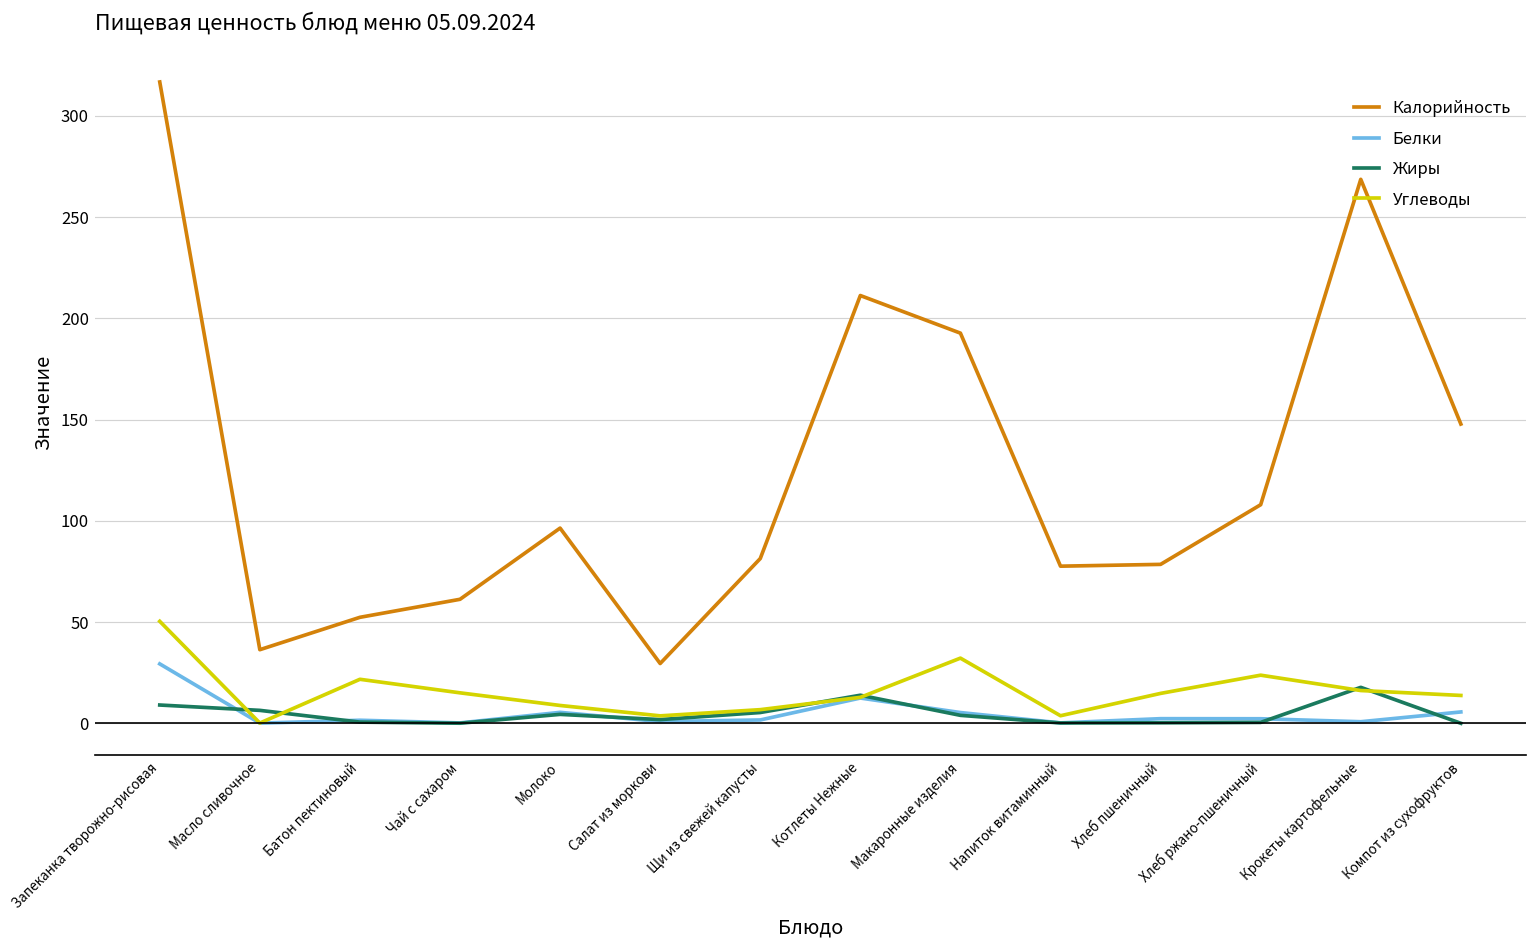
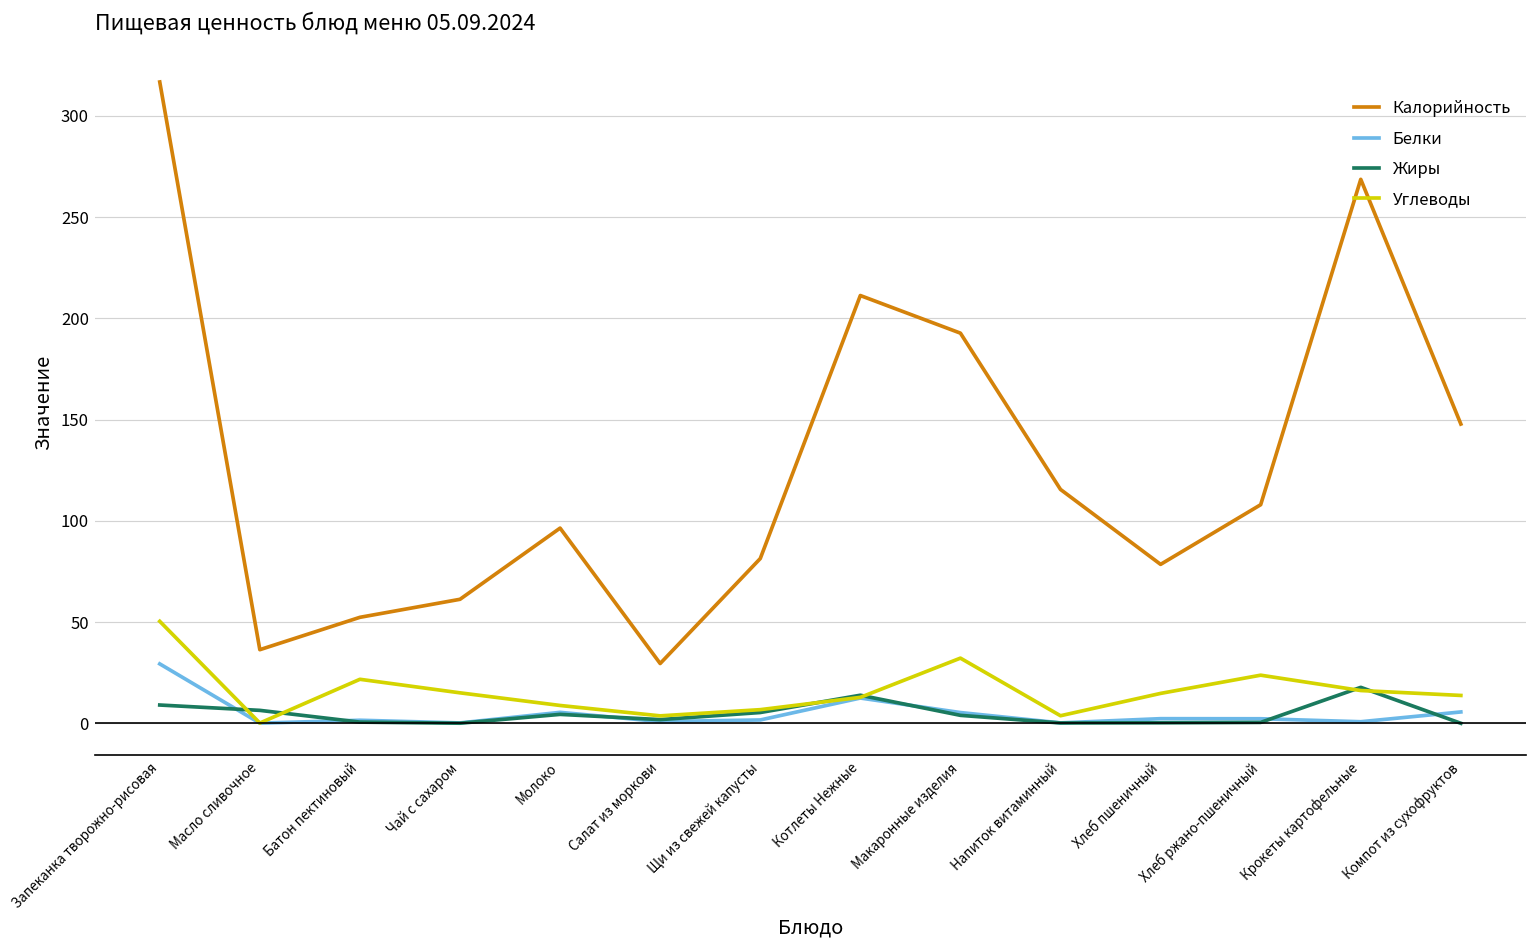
  {
    "Калорийность": {
      "Запеканка творожно-рисовая": 317,
      "Масло сливочное": 36,
      "Батон пектиновый": 52,
      "Чай с сахаром": 61,
      "Молоко": 96,
      "Салат из моркови": 30,
      "Щи из свежей капусты": 81,
      "Котлеты Нежные": 211,
      "Макаронные изделия": 193,
-     "Напиток витаминный": 78,
+     "Напиток витаминный": 116,
      "Хлеб пшеничный": 78,
      "Хлеб ржано-пшеничный": 108,
      "Крокеты картофельные": 269,
      "Компот из сухофруктов": 148
    },
    "Белки": {
      "Запеканка творожно-рисовая": 29,
      "Щи из свежей капусты": 2,
      "Хлеб пшеничный": 2,
      "Хлеб ржано-пшеничный": 2,
      "Крокеты картофельные": 1,
      "Компот из сухофруктов": 6
    },
    "Жиры": {
      "Запеканка творожно-рисовая": 9,
      "Масло сливочное": 6,
      "Хлеб пшеничный": 0,
      "Хлеб ржано-пшеничный": 0,
      "Крокеты картофельные": 18,
      "Компот из сухофруктов": 0
    },
    "Углеводы": {
      "Запеканка творожно-рисовая": 50,
      "Батон пектиновый": 22,
      "Чай с сахаром": 15,
      "Молоко": 9,
      "Салат из моркови": 4,
      "Макаронные изделия": 32,
      "Напиток витаминный": 4,
      "Хлеб пшеничный": 15,
      "Хлеб ржано-пшеничный": 24,
      "Крокеты картофельные": 16,
      "Компот из сухофруктов": 14
    }
  }
